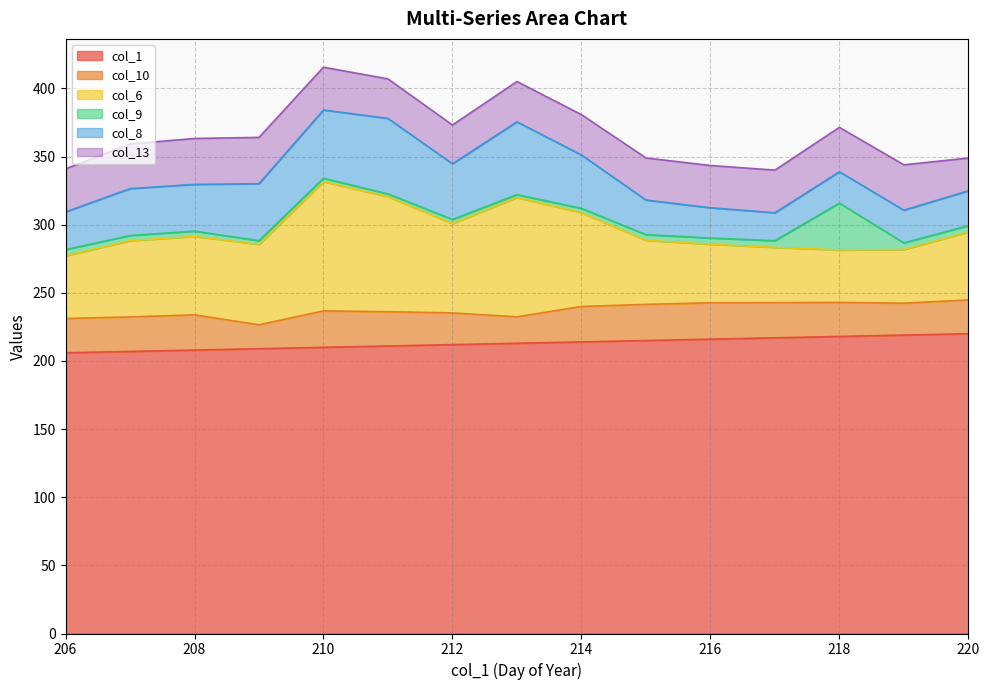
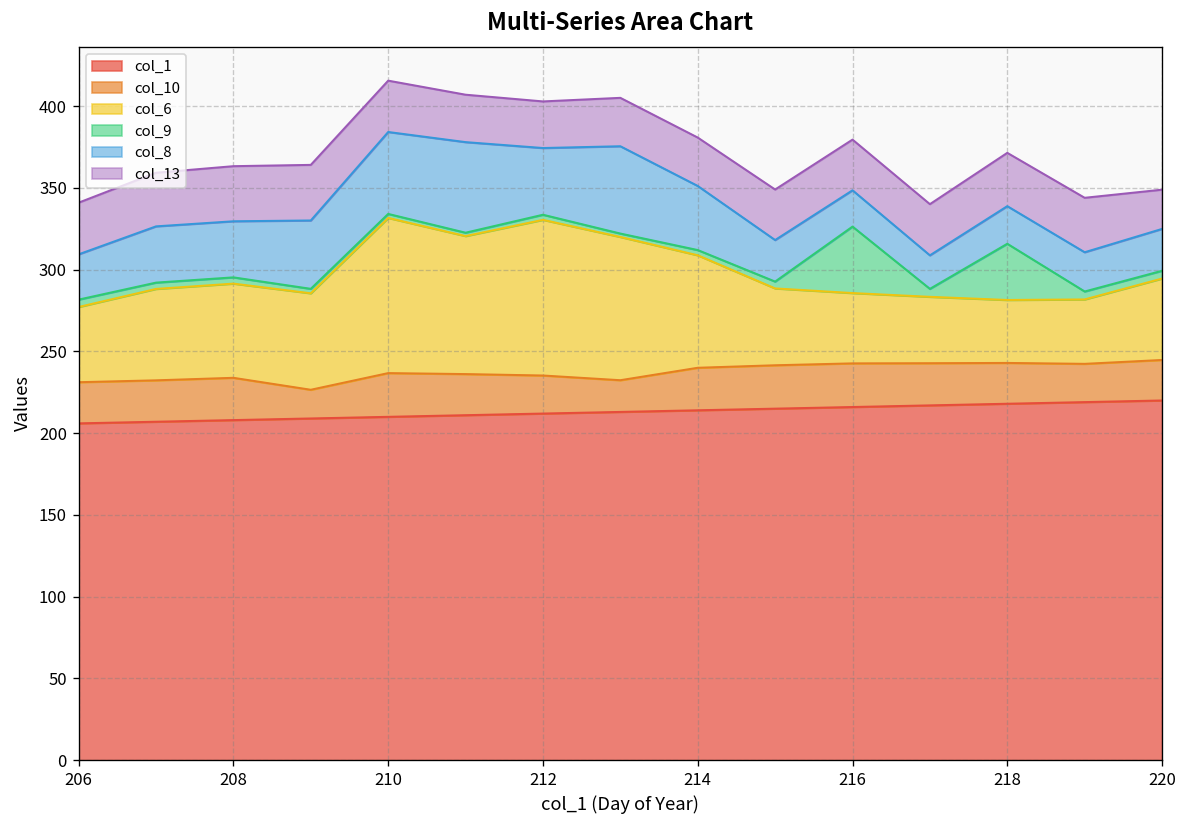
  {
    "col_6": {
      "206": 46,
      "208": 58,
      "210": 95,
-     "212": 65,
+     "212": 95,
      "214": 69,
      "216": 43,
      "218": 39,
      "220": 50
    },
    "col_9": {
      "206": 5,
      "208": 4,
      "210": 2,
      "212": 3,
      "214": 3,
-     "216": 5,
+     "216": 41,
      "218": 34,
      "220": 5
    },
    "col_8": {
      "206": 28,
      "208": 34,
      "210": 50,
      "212": 41,
      "214": 39,
      "216": 22,
      "218": 23,
      "220": 26
    },
    "col_13": {
      "206": 32,
      "208": 34,
      "210": 31,
      "212": 29,
      "214": 30,
      "216": 31,
      "218": 33,
      "220": 24
    }
  }
